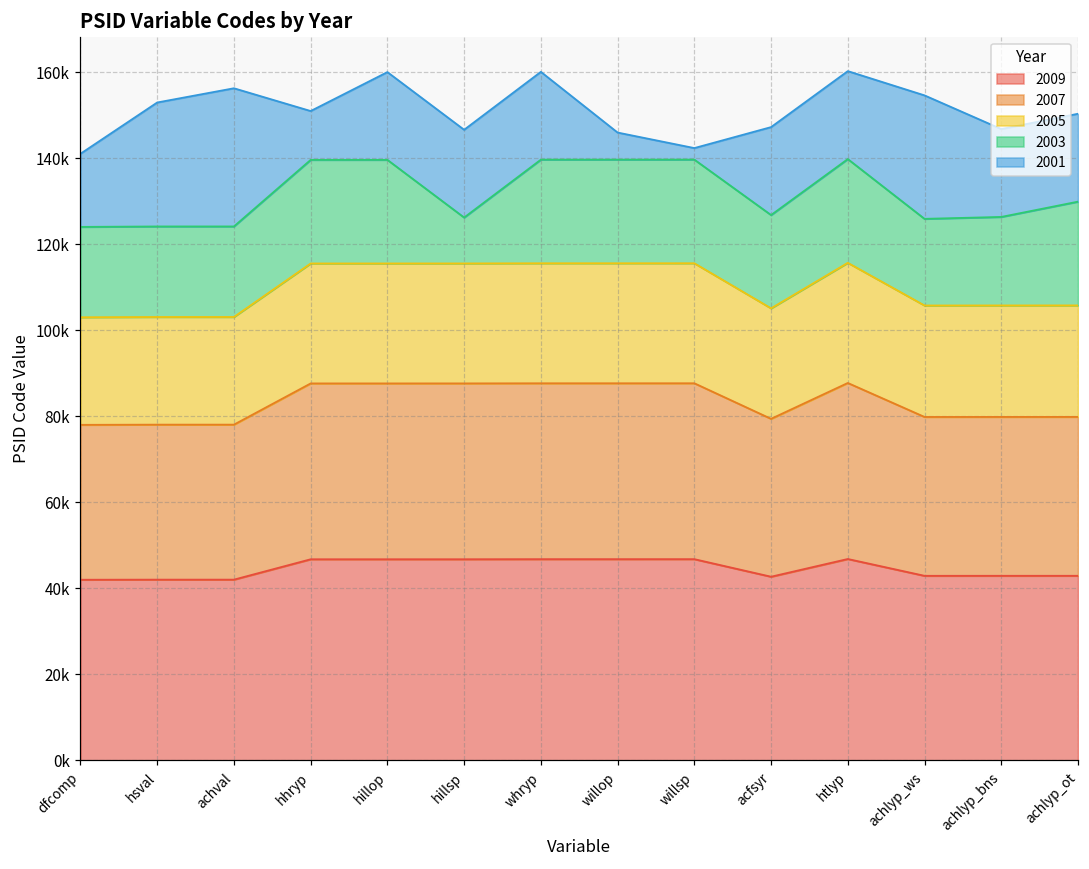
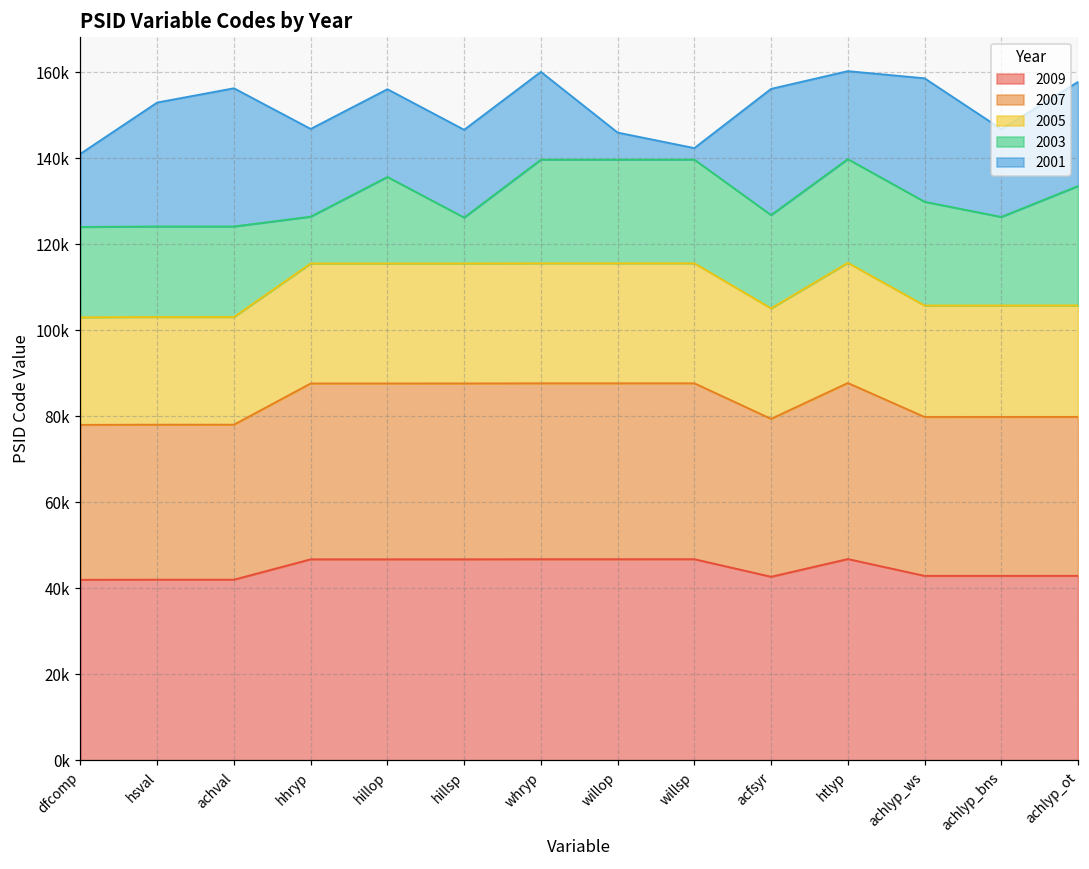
  {
    "2003": {
      "dfcomp": 21000,
      "hsval": 21000,
      "achval": 21000,
-     "hhryp": 24000,
-     "hillop": 24000,
+     "hhryp": 11000,
+     "hillop": 20000,
      "hillsp": 11000,
      "whryp": 24000,
      "willop": 24000,
      "willsp": 24000,
      "acfsyr": 22000,
      "htlyp": 24000,
-     "achlyp_ws": 20000,
+     "achlyp_ws": 24000,
      "achlyp_bns": 21000,
-     "achlyp_ot": 24000
+     "achlyp_ot": 28000
    },
    "2001": {
      "dfcomp": 17000,
      "hsval": 29000,
      "achval": 32000,
-     "hhryp": 11000,
+     "hhryp": 20000,
      "hillop": 20000,
      "hillsp": 20000,
      "whryp": 20000,
      "willop": 6000,
      "willsp": 3000,
-     "acfsyr": 20000,
+     "acfsyr": 29000,
      "htlyp": 20000,
      "achlyp_ws": 29000,
-     "achlyp_ot": 20000
+     "achlyp_ot": 24000
    }
  }
